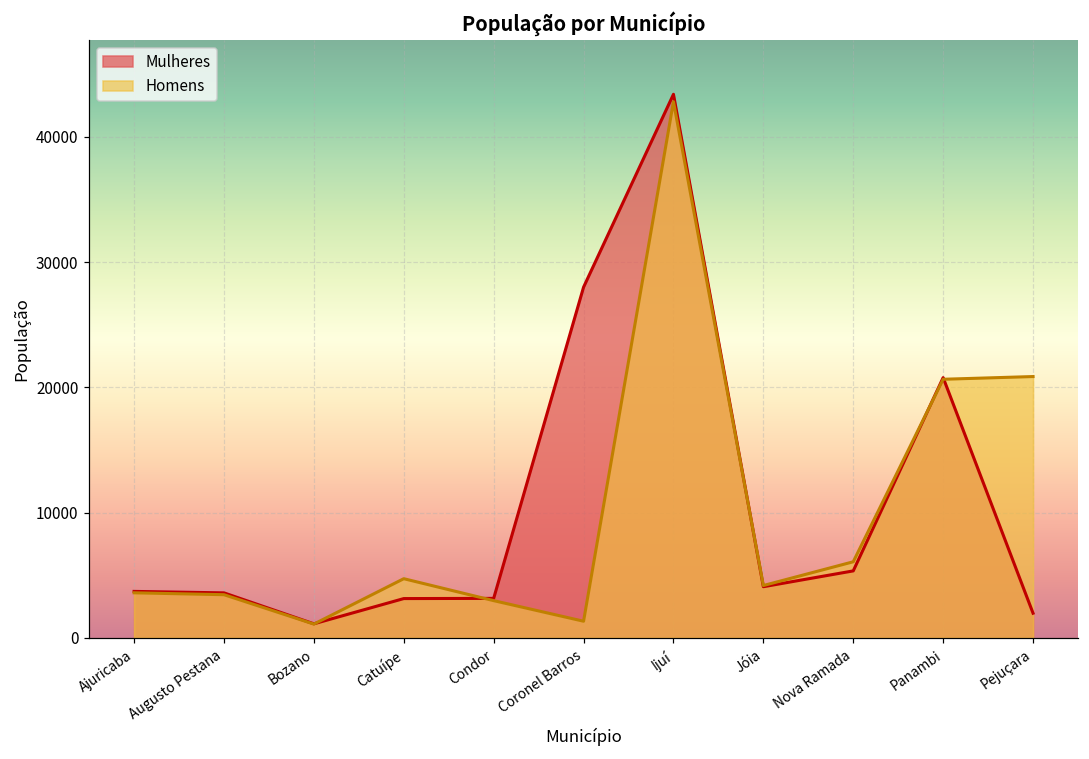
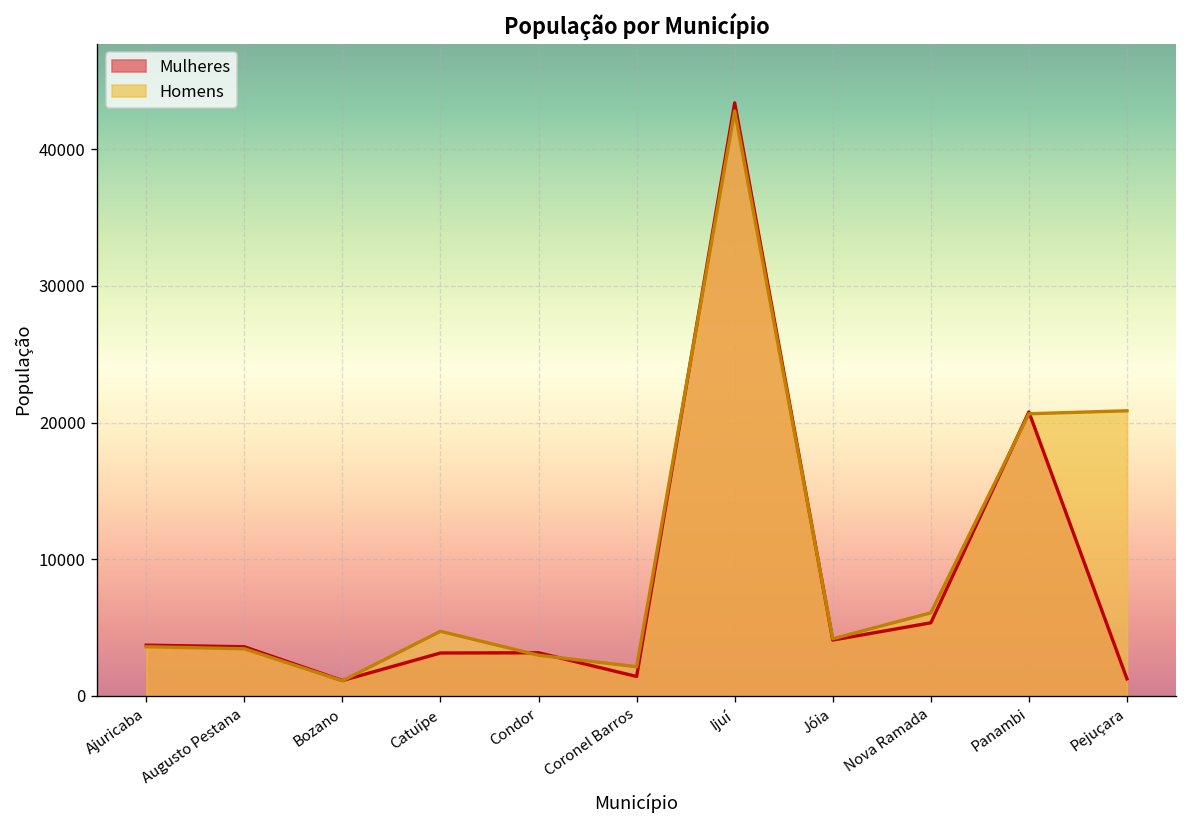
  {
    "Mulheres": {
      "Catuípe": 3100,
-     "Coronel Barros": 28000,
+     "Coronel Barros": 1400,
      "Ijuí": 43400,
      "Nova Ramada": 5300,
-     "Pejuçara": 2000
+     "Pejuçara": 1200
    },
    "Homens": {
      "Catuípe": 4700,
-     "Coronel Barros": 1300,
+     "Coronel Barros": 2100,
      "Ijuí": 42800,
      "Nova Ramada": 6100,
      "Pejuçara": 20900
    }
  }
